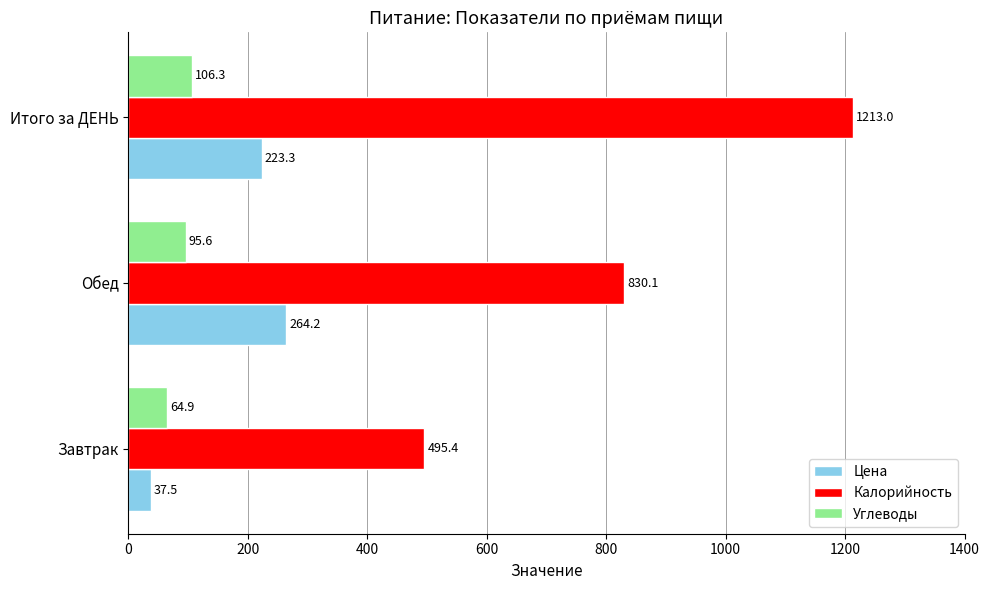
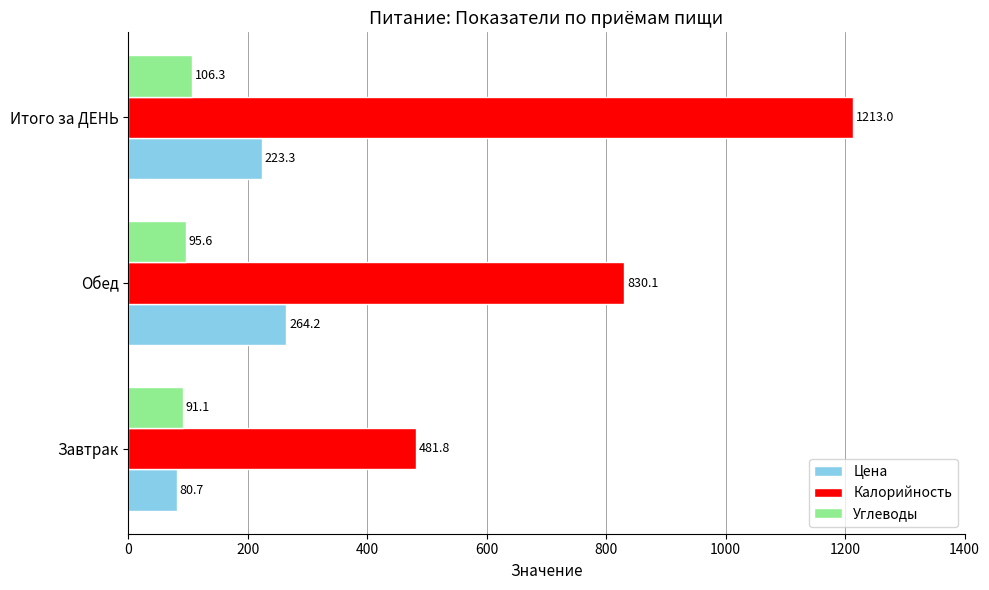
  {
    "Цена": {
      "Итого за ДЕНЬ": 223.3,
      "Обед": 264.2,
-     "Завтрак": 37.5
+     "Завтрак": 80.7
    },
    "Калорийность": {
      "Итого за ДЕНЬ": 1213.0,
      "Обед": 830.1,
-     "Завтрак": 495.4
+     "Завтрак": 481.8
    },
    "Углеводы": {
      "Итого за ДЕНЬ": 106.3,
      "Обед": 95.6,
-     "Завтрак": 64.9
+     "Завтрак": 91.1
    }
  }
